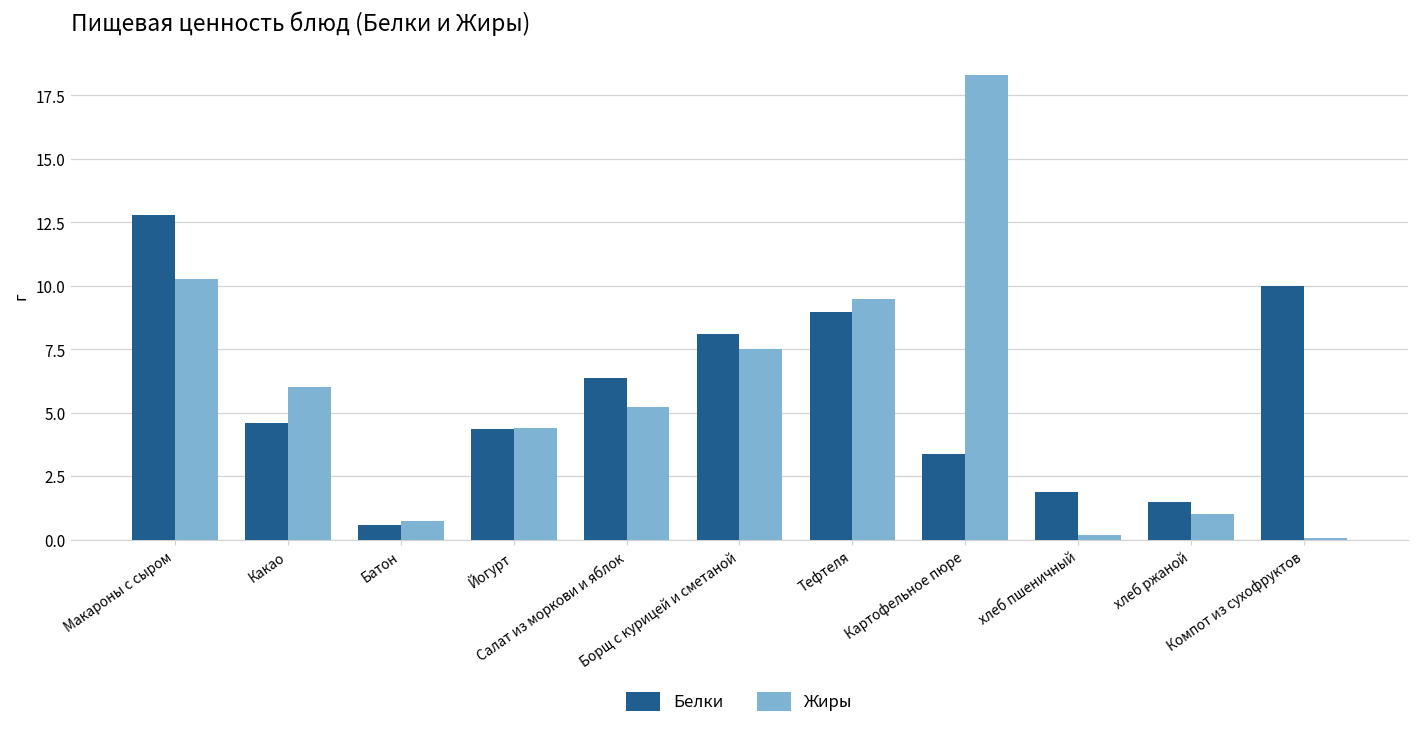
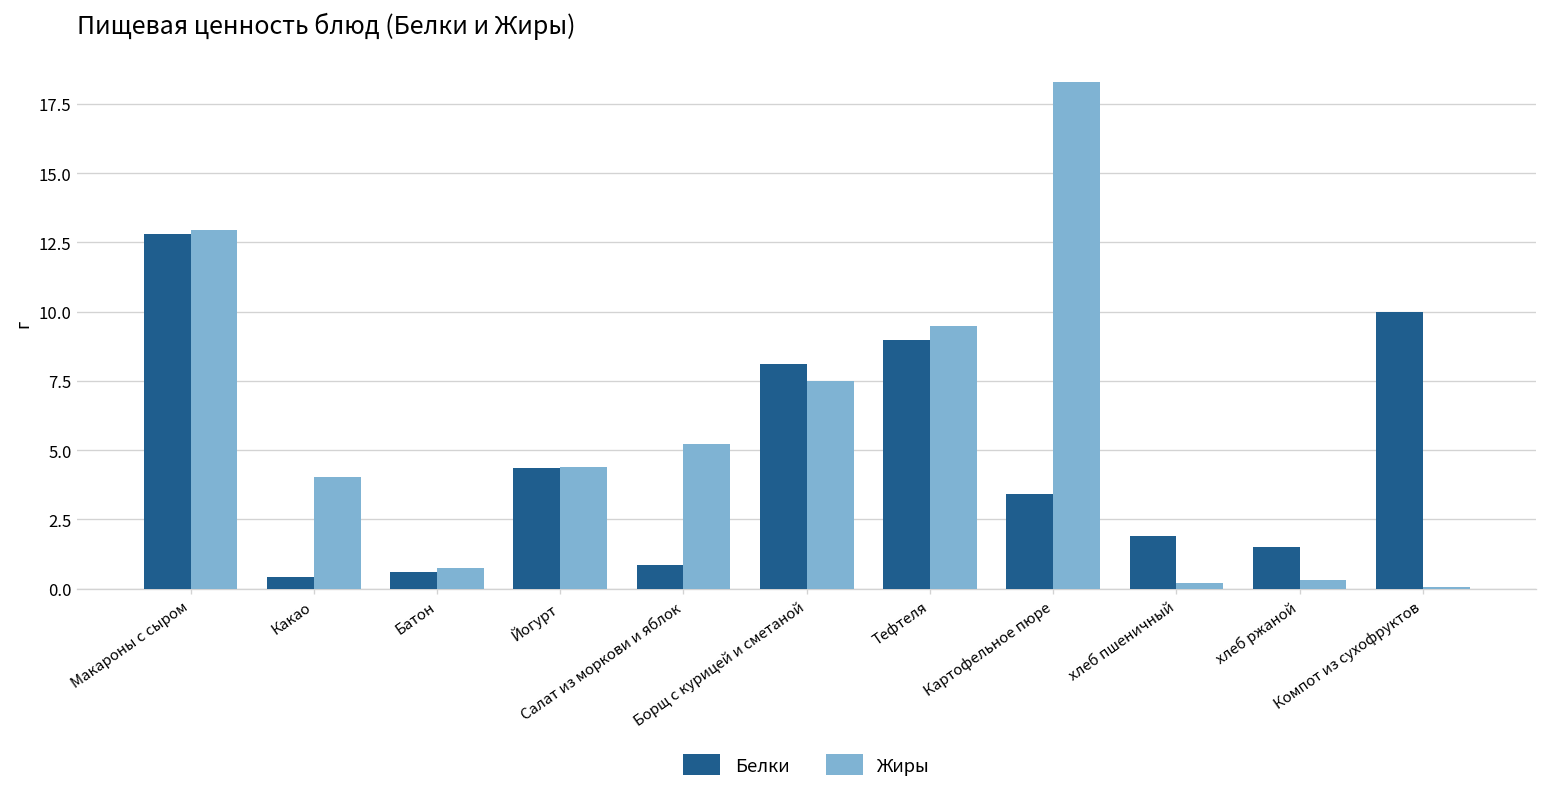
  {
    "Белки": {
      "Макароны с сыром": 12.8,
-     "Какао": 4.6,
+     "Какао": 0.4,
      "Батон": 0.6,
      "Йогурт": 4.4,
-     "Салат из моркови и яблок": 6.4,
+     "Салат из моркови и яблок": 0.9,
      "Борщ с курицей и сметаной": 8.1,
      "Тефтеля": 9.0,
      "Картофельное пюре": 3.4,
      "хлеб пшеничный": 1.9,
      "хлеб ржаной": 1.5,
      "Компот из сухофруктов": 10.0
    },
    "Жиры": {
-     "Макароны с сыром": 10.3,
-     "Какао": 6.0,
+     "Макароны с сыром": 13.0,
+     "Какао": 4.0,
      "Батон": 0.8,
      "Йогурт": 4.4,
      "Салат из моркови и яблок": 5.2,
      "Борщ с курицей и сметаной": 7.5,
      "Тефтеля": 9.5,
      "Картофельное пюре": 18.3,
      "хлеб пшеничный": 0.2,
-     "хлеб ржаной": 1.0
+     "хлеб ржаной": 0.3
    }
  }
